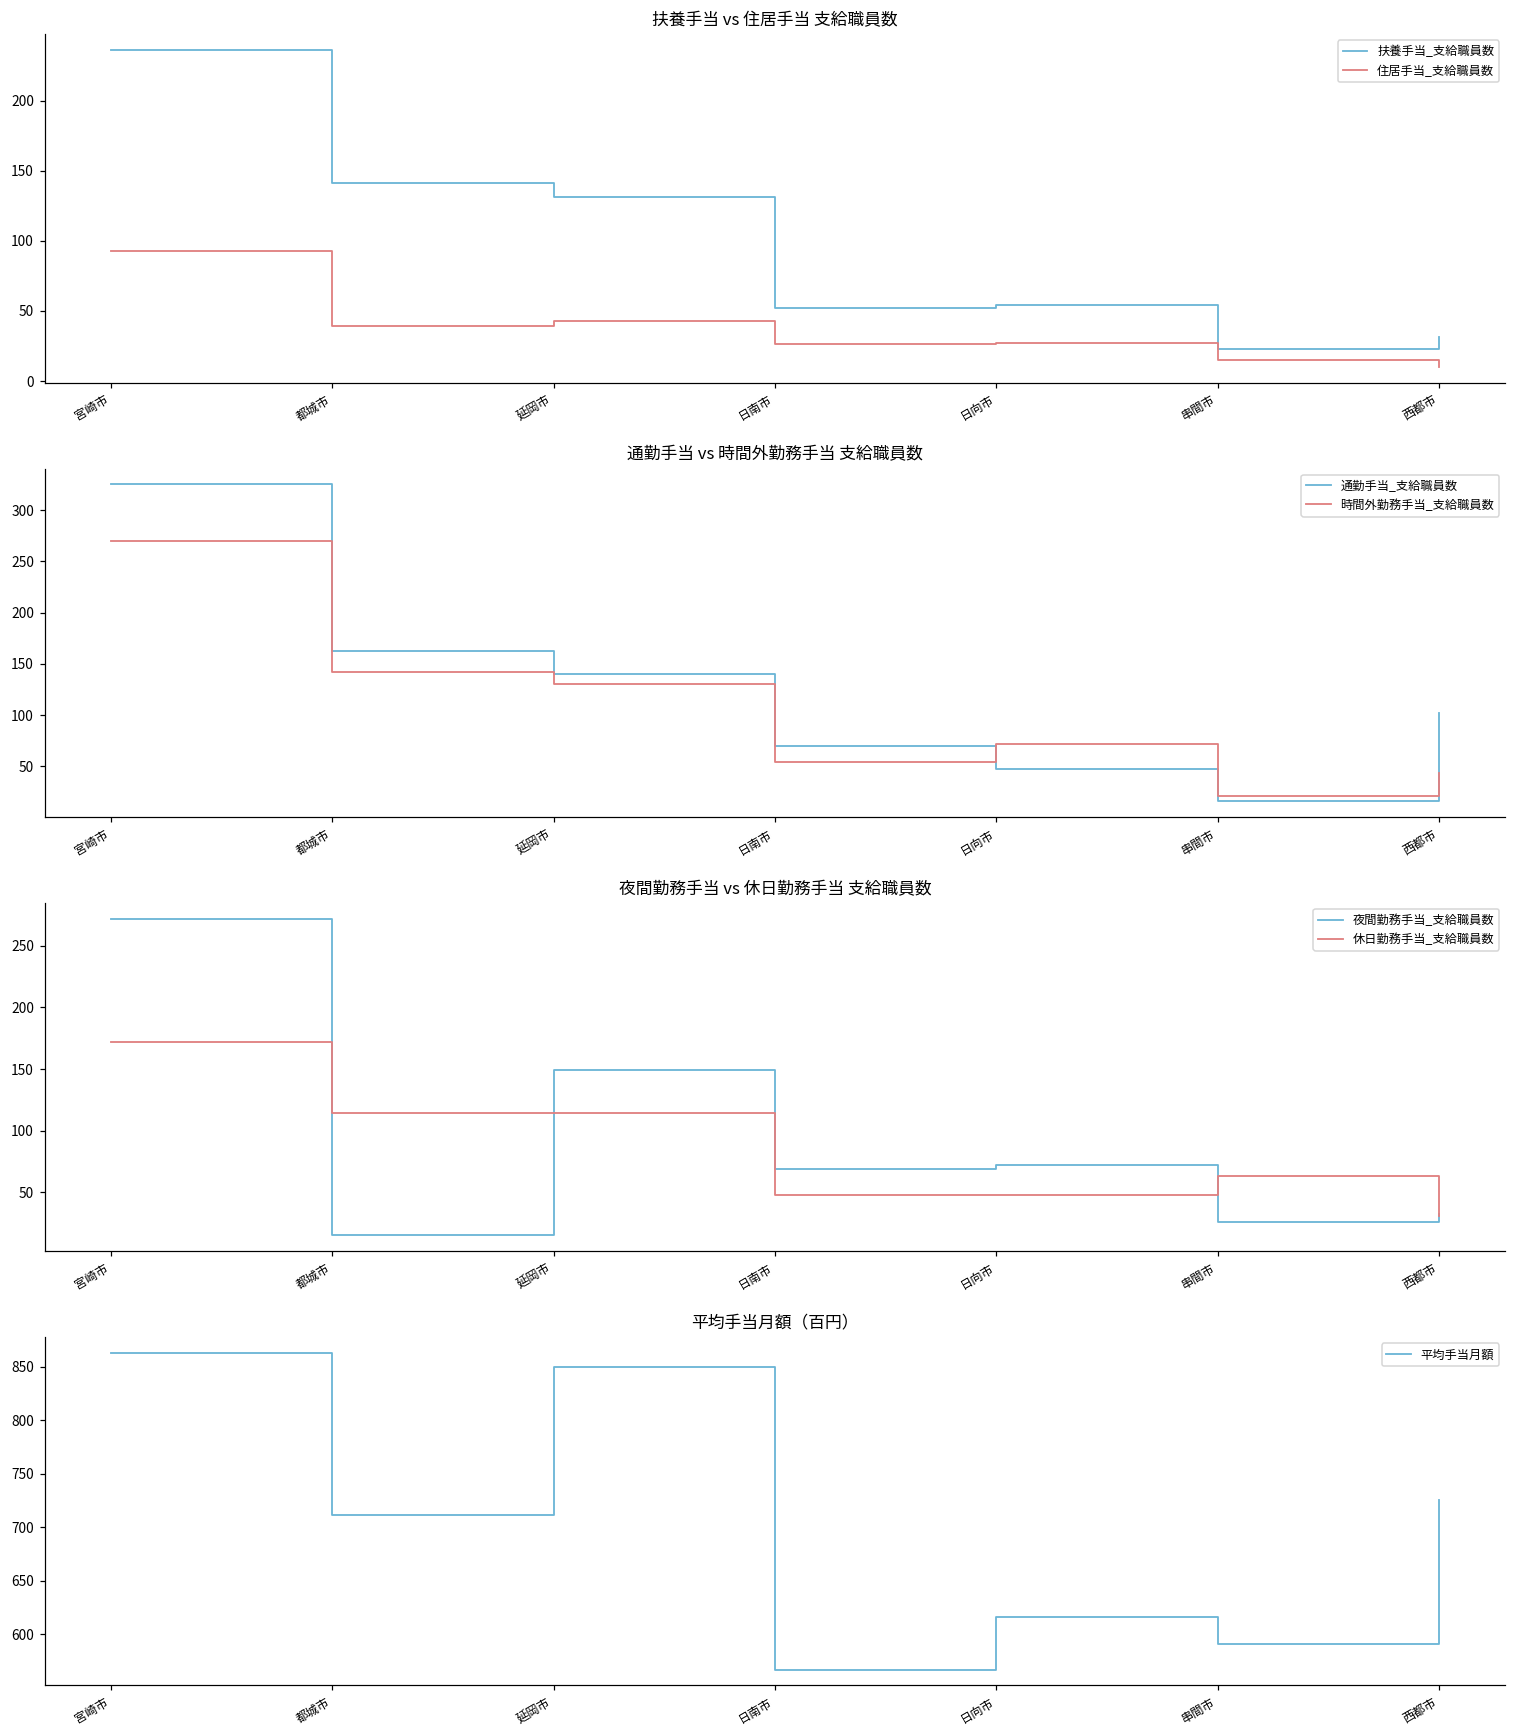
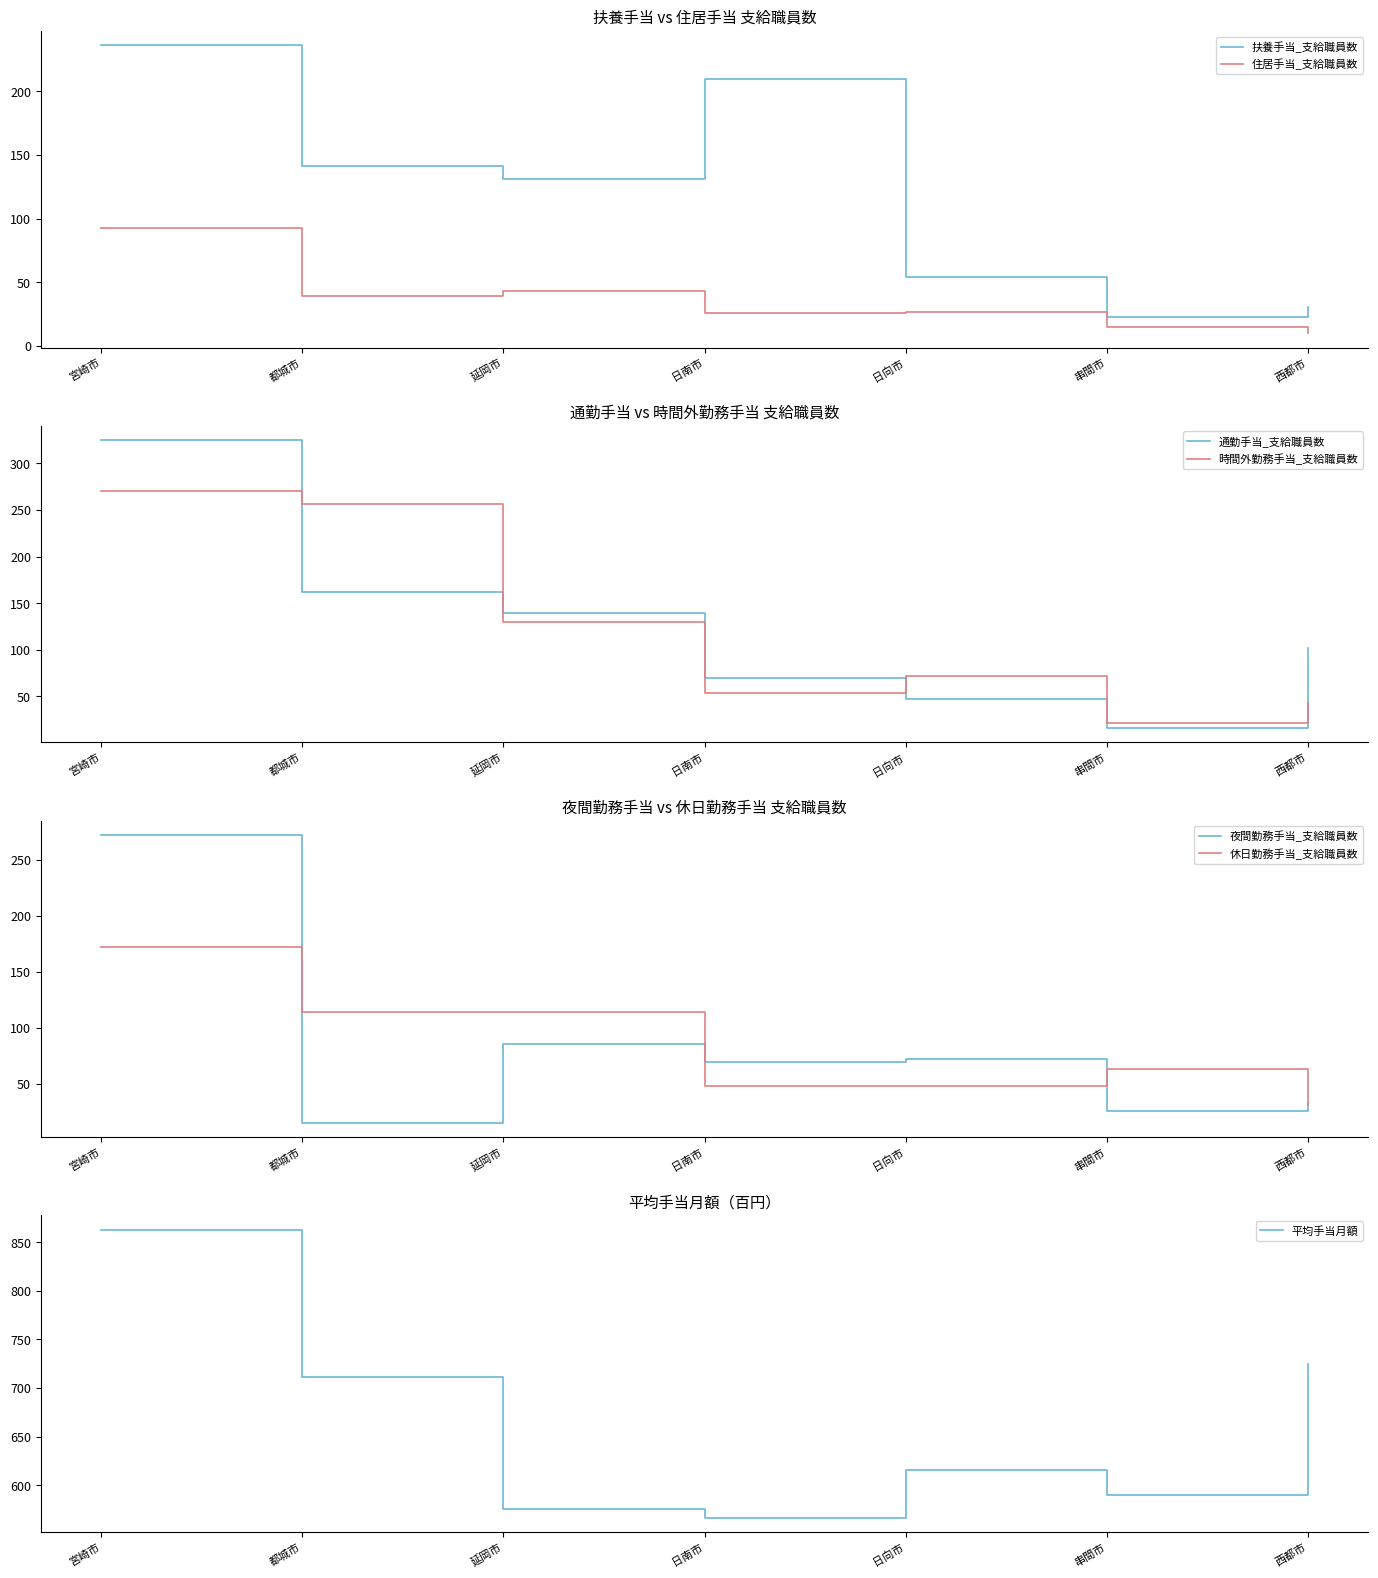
  {
    "扶養手当 vs 住居手当 支給職員数": {
      "扶養手当_支給職員数": {
        "宮崎市": 236,
        "都城市": 141,
        "延岡市": 131,
-       "日南市": 52,
+       "日南市": 210,
        "日向市": 54,
        "串間市": 23,
        "西都市": 31
      },
      "住居手当_支給職員数": {
        "宮崎市": 93,
        "都城市": 39,
        "延岡市": 43,
        "日南市": 26,
        "日向市": 27,
        "串間市": 15,
        "西都市": 10
      }
    },
    "通勤手当 vs 時間外勤務手当 支給職員数": {
      "通勤手当_支給職員数": {
        "宮崎市": 330,
        "都城市": 160,
        "延岡市": 140,
        "日南市": 70,
        "日向市": 50,
        "串間市": 20,
        "西都市": 100
      },
      "時間外勤務手当_支給職員数": {
        "宮崎市": 270,
-       "都城市": 140,
+       "都城市": 260,
        "延岡市": 130,
        "日南市": 50,
        "日向市": 70,
        "串間市": 20,
        "西都市": 40
      }
    },
    "夜間勤務手当 vs 休日勤務手当 支給職員数": {
      "夜間勤務手当_支給職員数": {
        "宮崎市": 272,
        "都城市": 15,
-       "延岡市": 149,
+       "延岡市": 85,
        "日南市": 69,
        "日向市": 72,
        "串間市": 26
      },
      "休日勤務手当_支給職員数": {
        "宮崎市": 172,
        "都城市": 114,
        "延岡市": 114,
        "日南市": 48,
        "日向市": 48,
        "串間市": 63
      }
    },
    "平均手当月額（百円）": {
      "宮崎市": 860,
      "都城市": 710,
-     "延岡市": 850,
+     "延岡市": 580,
      "日南市": 570,
      "日向市": 620,
      "串間市": 590,
      "西都市": 720
    }
  }
